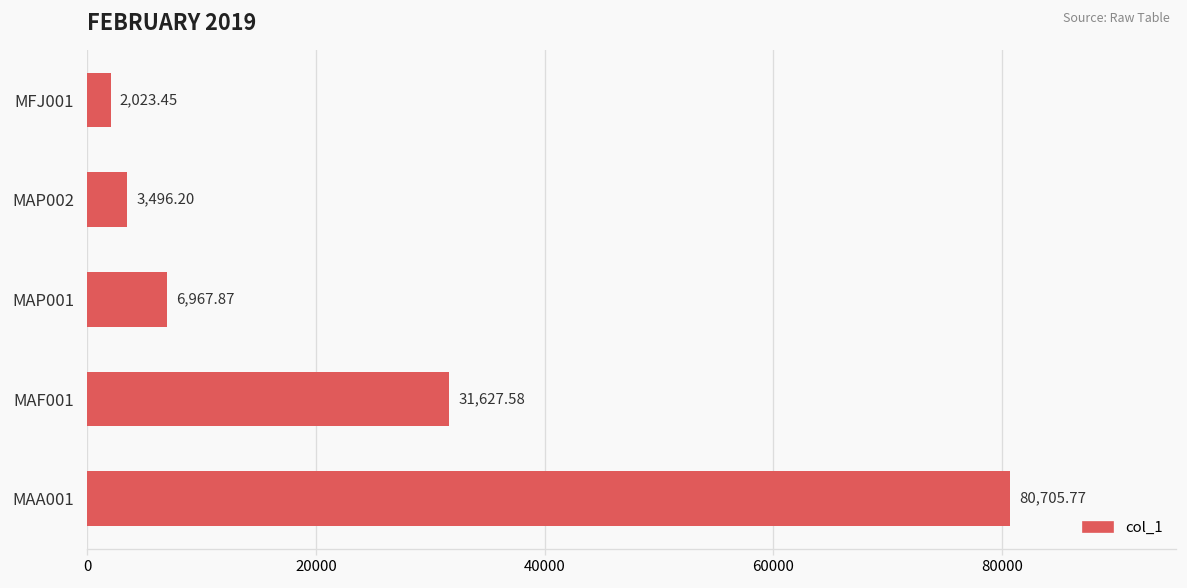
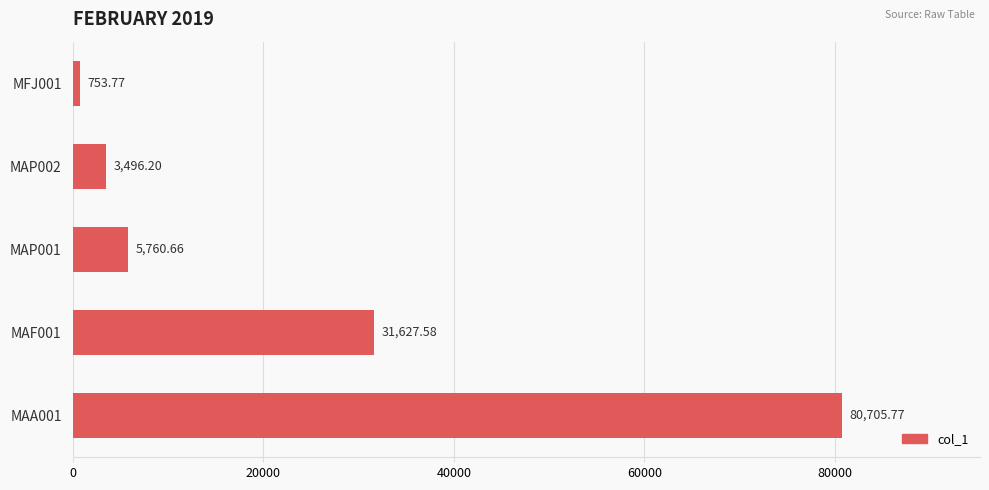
  {
-   "MFJ001": "2,023.45",
+   "MFJ001": "753.77",
    "MAP002": "3,496.20",
-   "MAP001": "6,967.87",
+   "MAP001": "5,760.66",
    "MAF001": "31,627.58",
    "MAA001": "80,705.77"
  }
